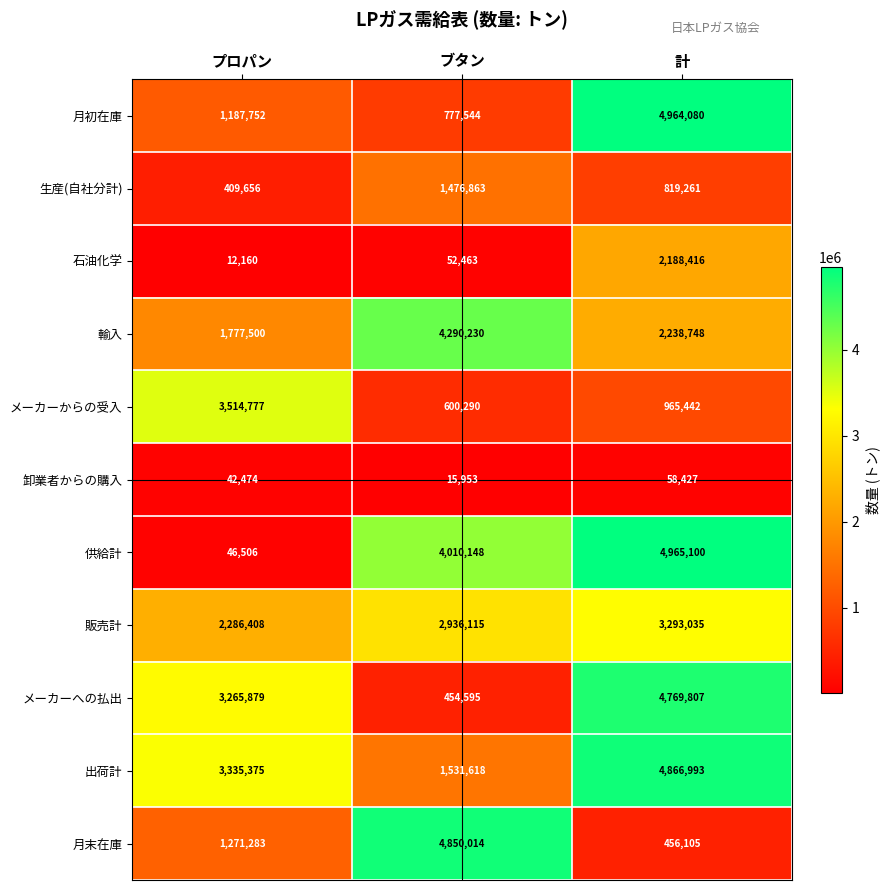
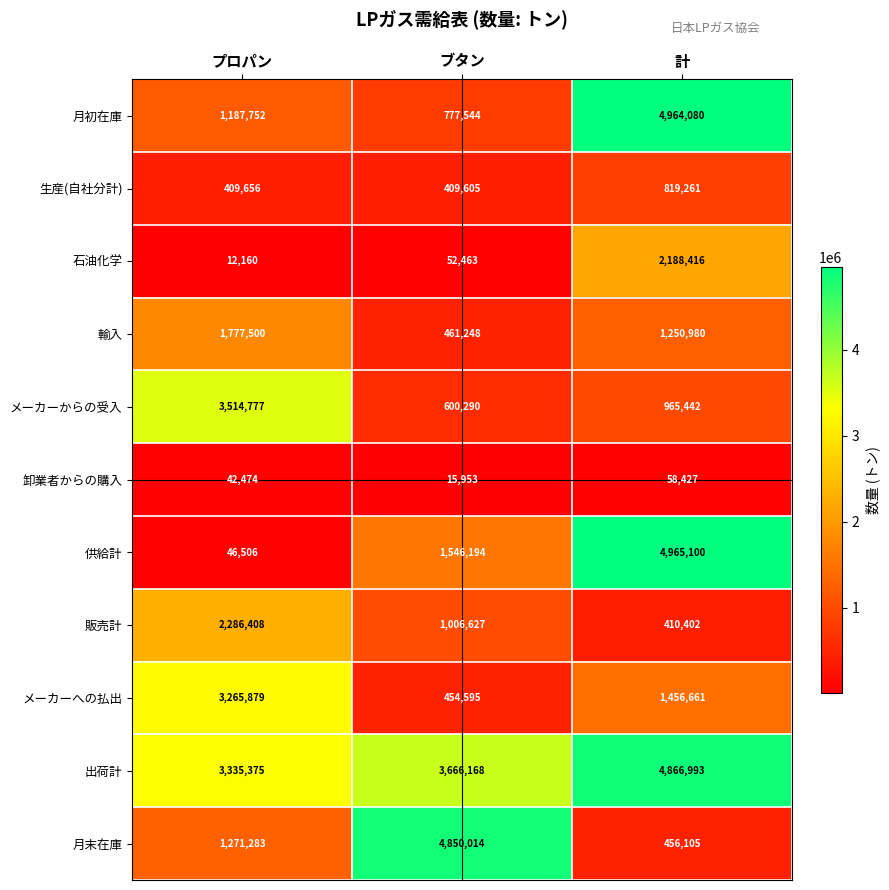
  {
    "月初在庫": {
      "プロパン": "1,187,752",
      "ブタン": "777,544",
      "計": "4,964,080"
    },
    "生産(自社分計)": {
      "プロパン": "409,656",
-     "ブタン": "1,476,863",
+     "ブタン": "409,605",
      "計": "819,261"
    },
    "石油化学": {
      "プロパン": "12,160",
      "ブタン": "52,463",
      "計": "2,188,416"
    },
    "輸入": {
      "プロパン": "1,777,500",
-     "ブタン": "4,290,230",
-     "計": "2,238,748"
+     "ブタン": "461,248",
+     "計": "1,250,980"
    },
    "メーカーからの受入": {
      "プロパン": "3,514,777",
      "ブタン": "600,290",
      "計": "965,442"
    },
    "卸業者からの購入": {
      "プロパン": "42,474",
      "ブタン": "15,953",
      "計": "58,427"
    },
    "供給計": {
      "プロパン": "46,506",
-     "ブタン": "4,010,148",
+     "ブタン": "1,546,194",
      "計": "4,965,100"
    },
    "販売計": {
      "プロパン": "2,286,408",
-     "ブタン": "2,936,115",
-     "計": "3,293,035"
+     "ブタン": "1,006,627",
+     "計": "410,402"
    },
    "メーカーへの払出": {
      "プロパン": "3,265,879",
      "ブタン": "454,595",
-     "計": "4,769,807"
+     "計": "1,456,661"
    },
    "出荷計": {
      "プロパン": "3,335,375",
-     "ブタン": "1,531,618",
+     "ブタン": "3,666,168",
      "計": "4,866,993"
    },
    "月末在庫": {
      "プロパン": "1,271,283",
      "ブタン": "4,850,014",
      "計": "456,105"
    }
  }
